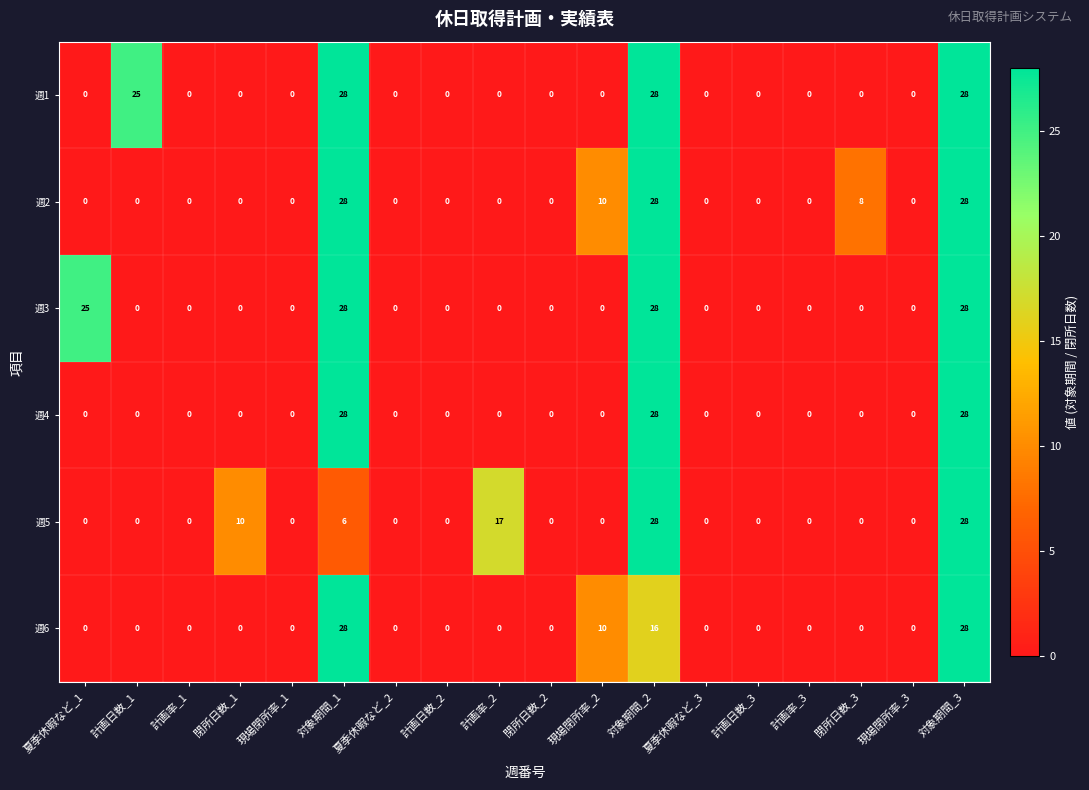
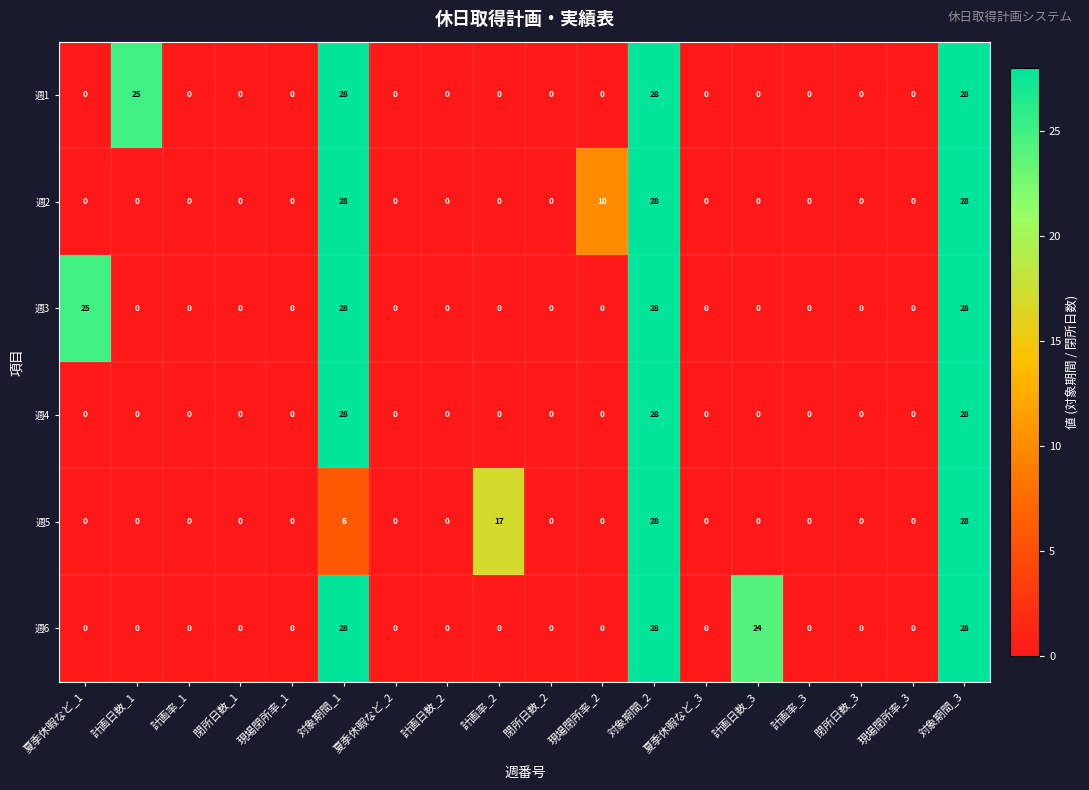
  {
    "週1": {
      "夏季休暇など_1": 0,
      "計画日数_1": 25,
      "計画率_1": 0,
      "閉所日数_1": 0,
      "現場閉所率_1": 0,
      "対象期間_1": 28,
      "夏季休暇など_2": 0,
      "計画日数_2": 0,
      "計画率_2": 0,
      "閉所日数_2": 0,
      "現場閉所率_2": 0,
      "対象期間_2": 28,
      "夏季休暇など_3": 0,
      "計画日数_3": 0,
      "計画率_3": 0,
      "閉所日数_3": 0,
      "現場閉所率_3": 0,
      "対象期間_3": 28
    },
    "週2": {
      "夏季休暇など_1": 0,
      "計画日数_1": 0,
      "計画率_1": 0,
      "閉所日数_1": 0,
      "現場閉所率_1": 0,
      "対象期間_1": 28,
      "夏季休暇など_2": 0,
      "計画日数_2": 0,
      "計画率_2": 0,
      "閉所日数_2": 0,
      "現場閉所率_2": 10,
      "対象期間_2": 28,
      "夏季休暇など_3": 0,
      "計画日数_3": 0,
      "計画率_3": 0,
-     "閉所日数_3": 8,
+     "閉所日数_3": 0,
      "現場閉所率_3": 0,
      "対象期間_3": 28
    },
    "週3": {
      "夏季休暇など_1": 25,
      "計画日数_1": 0,
      "計画率_1": 0,
      "閉所日数_1": 0,
      "現場閉所率_1": 0,
      "対象期間_1": 28,
      "夏季休暇など_2": 0,
      "計画日数_2": 0,
      "計画率_2": 0,
      "閉所日数_2": 0,
      "現場閉所率_2": 0,
      "対象期間_2": 28,
      "夏季休暇など_3": 0,
      "計画日数_3": 0,
      "計画率_3": 0,
      "閉所日数_3": 0,
      "現場閉所率_3": 0,
      "対象期間_3": 28
    },
    "週4": {
      "夏季休暇など_1": 0,
      "計画日数_1": 0,
      "計画率_1": 0,
      "閉所日数_1": 0,
      "現場閉所率_1": 0,
      "対象期間_1": 28,
      "夏季休暇など_2": 0,
      "計画日数_2": 0,
      "計画率_2": 0,
      "閉所日数_2": 0,
      "現場閉所率_2": 0,
      "対象期間_2": 28,
      "夏季休暇など_3": 0,
      "計画日数_3": 0,
      "計画率_3": 0,
      "閉所日数_3": 0,
      "現場閉所率_3": 0,
      "対象期間_3": 28
    },
    "週5": {
      "夏季休暇など_1": 0,
      "計画日数_1": 0,
      "計画率_1": 0,
-     "閉所日数_1": 10,
+     "閉所日数_1": 0,
      "現場閉所率_1": 0,
      "対象期間_1": 6,
      "夏季休暇など_2": 0,
      "計画日数_2": 0,
      "計画率_2": 17,
      "閉所日数_2": 0,
      "現場閉所率_2": 0,
      "対象期間_2": 28,
      "夏季休暇など_3": 0,
      "計画日数_3": 0,
      "計画率_3": 0,
      "閉所日数_3": 0,
      "現場閉所率_3": 0,
      "対象期間_3": 28
    },
    "週6": {
      "夏季休暇など_1": 0,
      "計画日数_1": 0,
      "計画率_1": 0,
      "閉所日数_1": 0,
      "現場閉所率_1": 0,
      "対象期間_1": 28,
      "夏季休暇など_2": 0,
      "計画日数_2": 0,
      "計画率_2": 0,
      "閉所日数_2": 0,
-     "現場閉所率_2": 10,
-     "対象期間_2": 16,
+     "現場閉所率_2": 0,
+     "対象期間_2": 28,
      "夏季休暇など_3": 0,
-     "計画日数_3": 0,
+     "計画日数_3": 24,
      "計画率_3": 0,
      "閉所日数_3": 0,
      "現場閉所率_3": 0,
      "対象期間_3": 28
    }
  }
